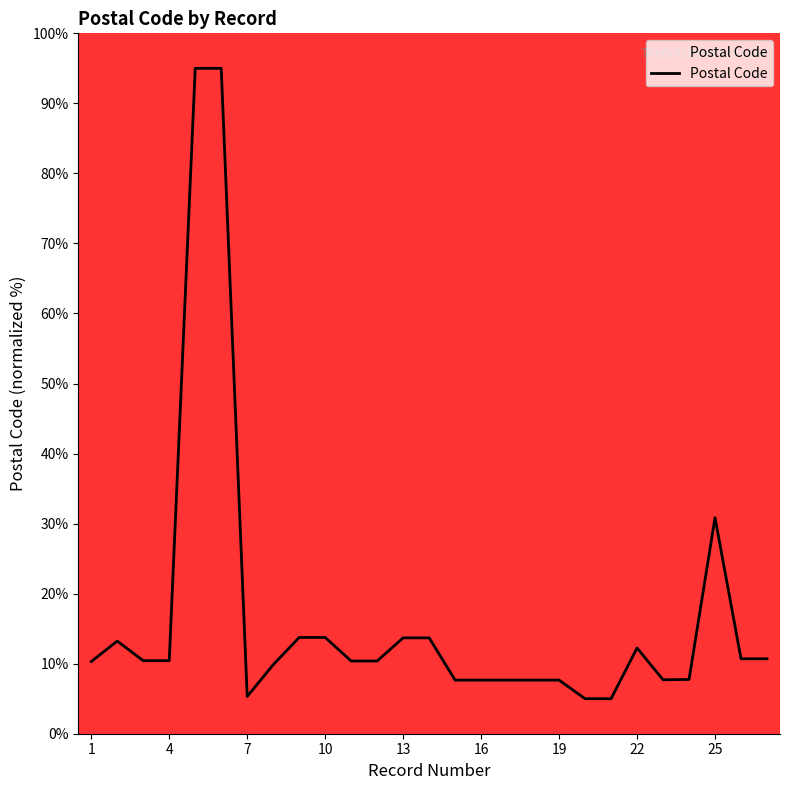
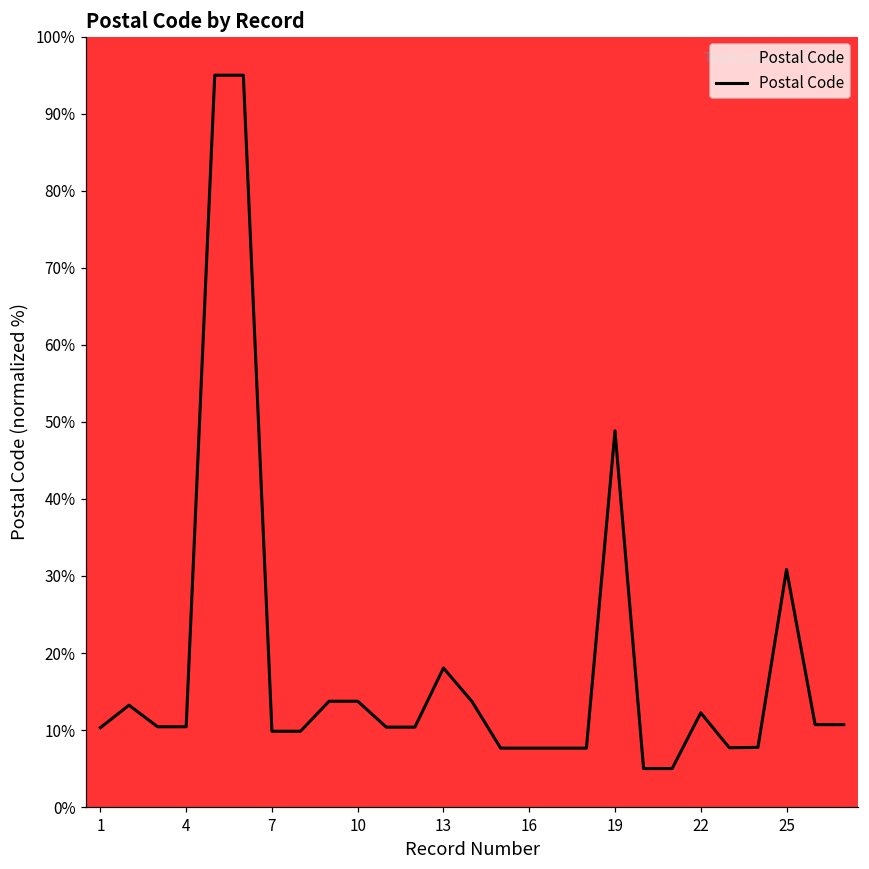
  {
    "1": "10%",
    "4": "10%",
-   "7": "5%",
+   "7": "10%",
    "10": "14%",
-   "13": "14%",
+   "13": "18%",
    "16": "8%",
-   "19": "8%",
+   "19": "49%",
    "22": "12%",
    "25": "31%"
  }
